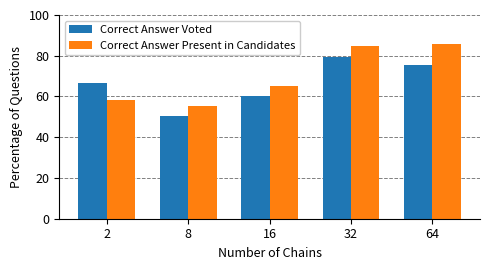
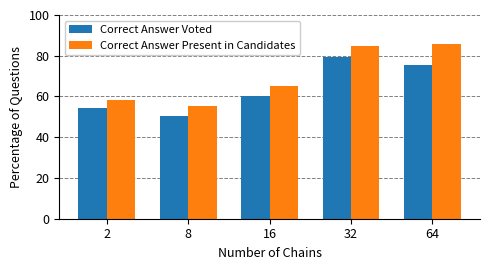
  {
    "Correct Answer Voted": {
-     "2": 67,
+     "2": 55,
      "8": 51,
      "16": 60,
      "32": 79,
      "64": 76
    },
    "Correct Answer Present in Candidates": {
      "2": 58,
      "8": 55,
      "16": 65,
      "32": 85,
      "64": 86
    }
  }
